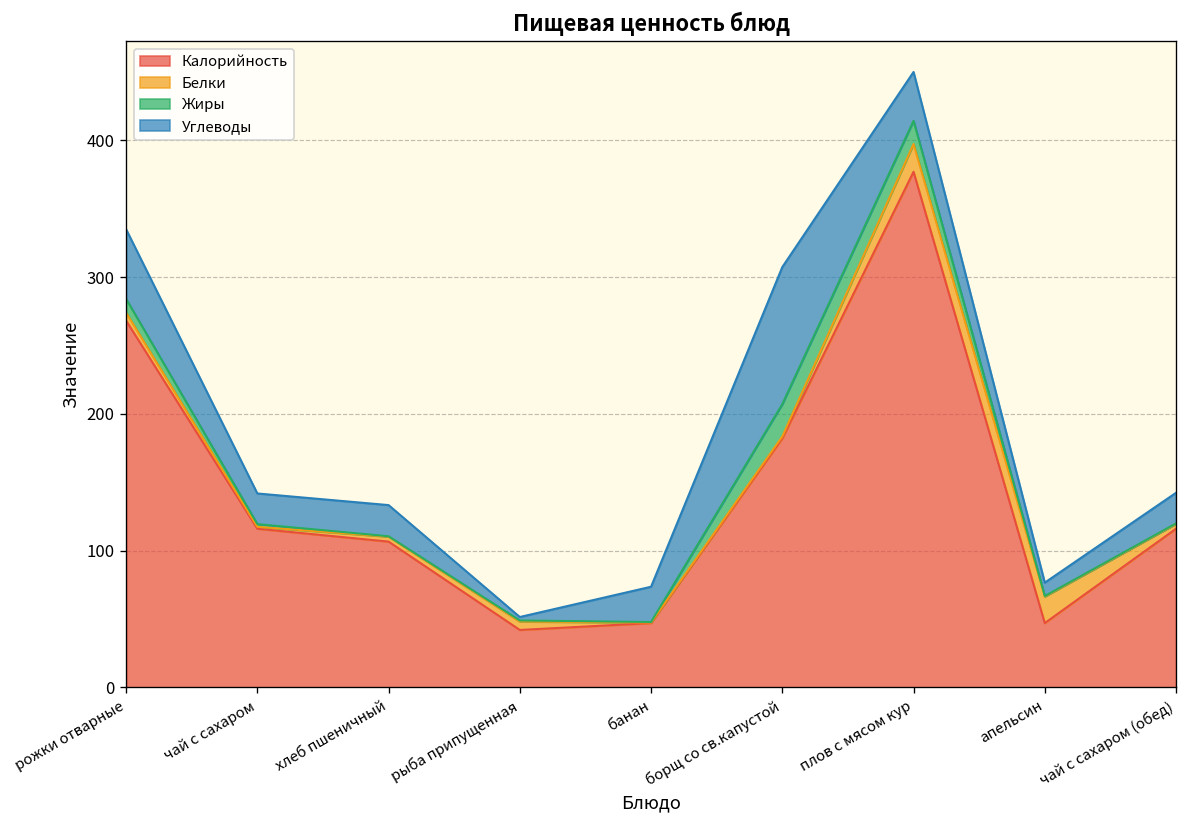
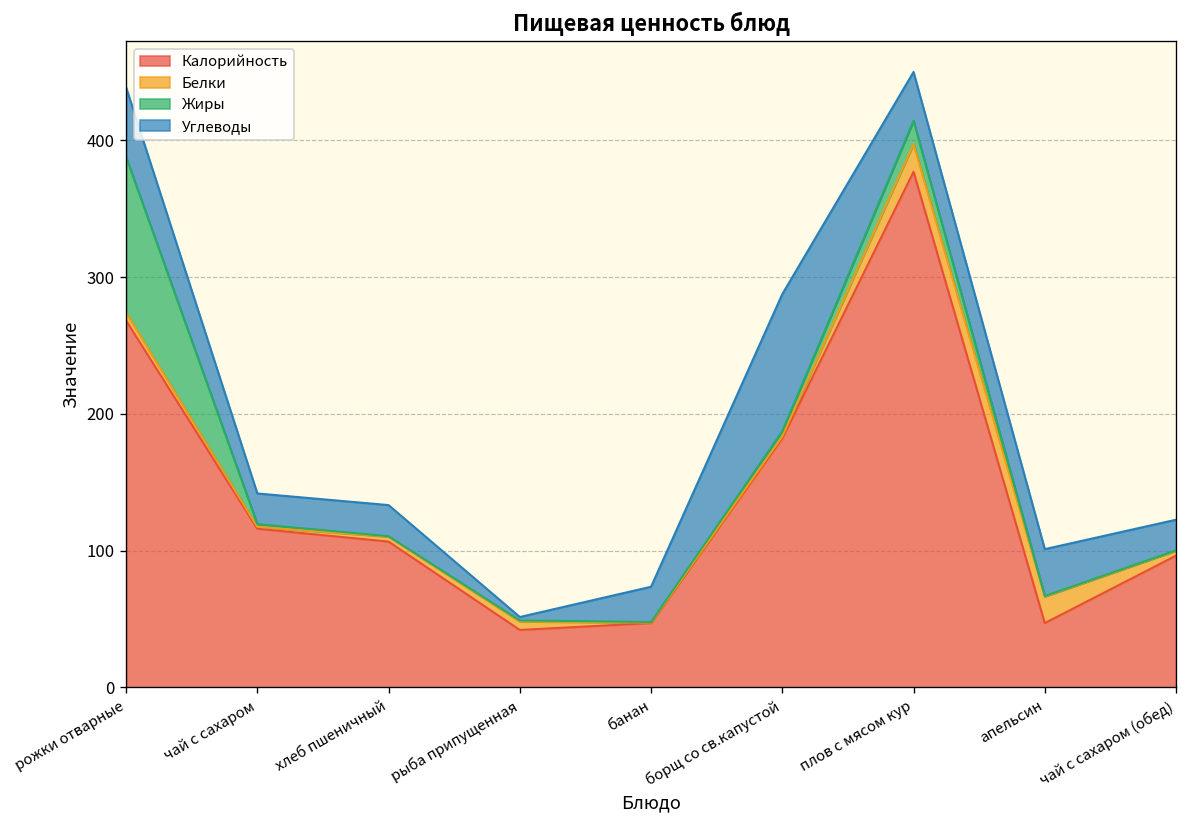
  {
    "Калорийность": {
      "рожки отварные": 268,
      "хлеб пшеничный": 107,
      "рыба припущенная": 42,
      "плов с мясом кур": 377,
      "апельсин": 47,
-     "чай с сахаром (обед)": 116
+     "чай с сахаром (обед)": 96
    },
    "Белки": {
      "рожки отварные": 6,
      "плов с мясом кур": 20
    },
    "Жиры": {
-     "рожки отварные": 10,
-     "борщ со св.капустой": 24,
+     "рожки отварные": 114,
+     "борщ со св.капустой": 4,
      "плов с мясом кур": 17
    },
    "Углеводы": {
      "рожки отварные": 51,
      "чай с сахаром": 22,
      "хлеб пшеничный": 23,
      "рыба припущенная": 3,
      "банан": 26,
      "борщ со св.капустой": 100,
      "плов с мясом кур": 36,
-     "апельсин": 10,
+     "апельсин": 34,
      "чай с сахаром (обед)": 22
    }
  }
